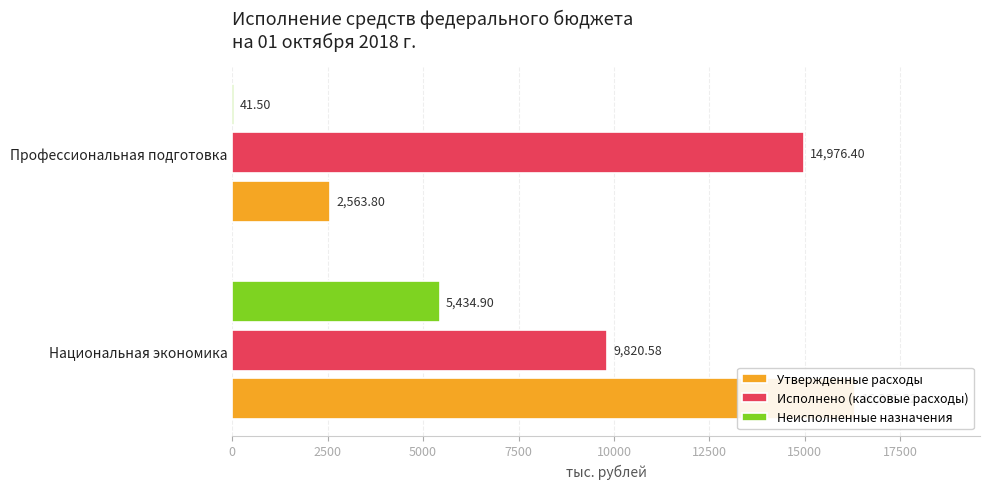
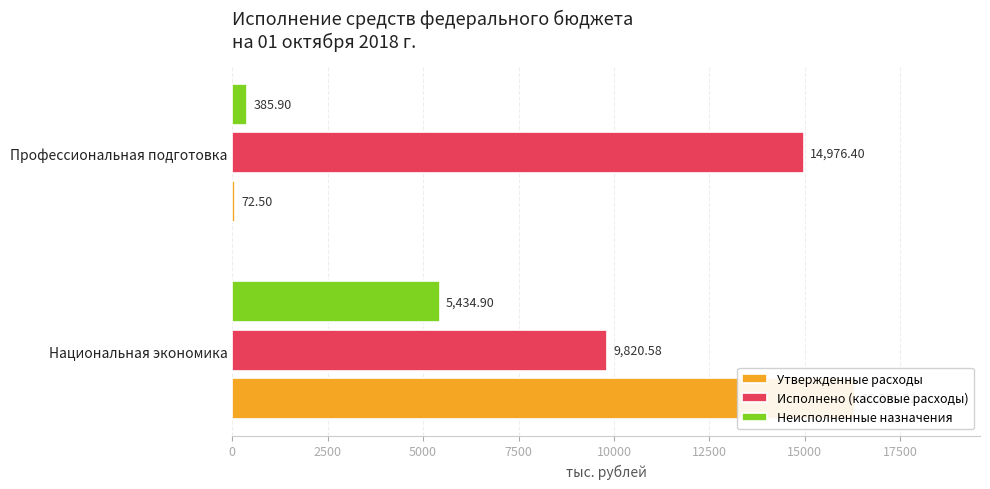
  {
    "Утвержденные расходы": {
-     "Профессиональная подготовка": "2,563.80"
+     "Профессиональная подготовка": "72.50"
    },
    "Исполнено (кассовые расходы)": {
      "Профессиональная подготовка": "14,976.40",
      "Национальная экономика": "9,820.58"
    },
    "Неисполненные назначения": {
-     "Профессиональная подготовка": "41.50",
+     "Профессиональная подготовка": "385.90",
      "Национальная экономика": "5,434.90"
    }
  }
